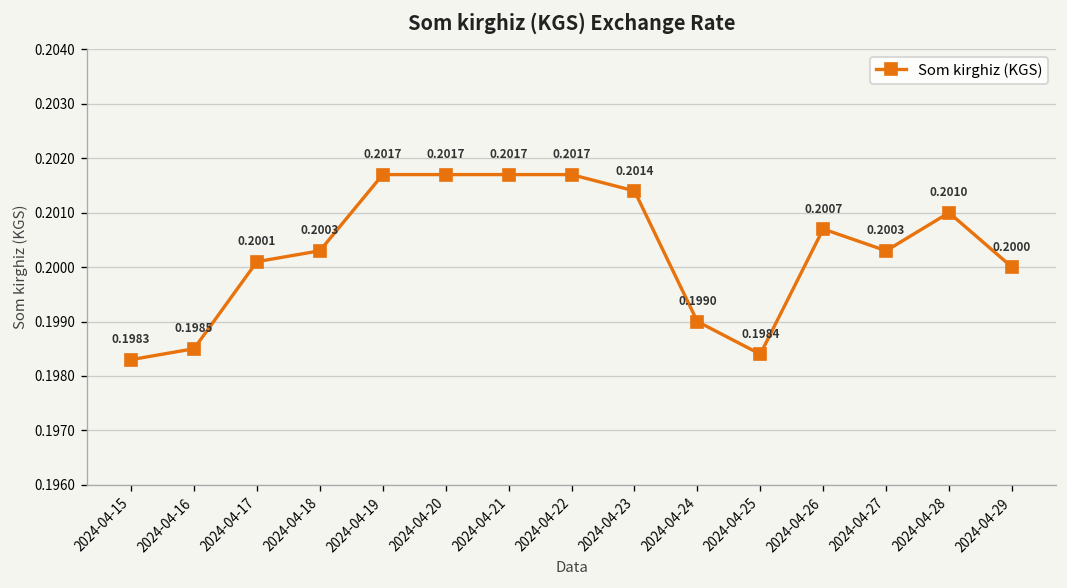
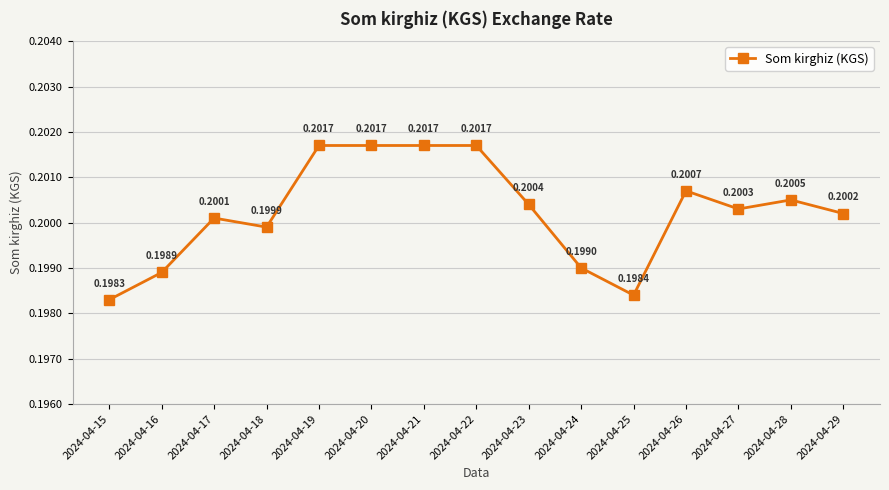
  {
    "2024-04-15": 0.1983,
-   "2024-04-16": 0.1985,
+   "2024-04-16": 0.1989,
    "2024-04-17": 0.2001,
-   "2024-04-18": 0.2003,
+   "2024-04-18": 0.1999,
    "2024-04-19": 0.2017,
    "2024-04-20": 0.2017,
    "2024-04-21": 0.2017,
    "2024-04-22": 0.2017,
-   "2024-04-23": 0.2014,
+   "2024-04-23": 0.2004,
    "2024-04-24": 0.1990,
    "2024-04-25": 0.1984,
    "2024-04-26": 0.2007,
    "2024-04-27": 0.2003,
-   "2024-04-28": 0.2010,
-   "2024-04-29": 0.2000
+   "2024-04-28": 0.2005,
+   "2024-04-29": 0.2002
  }
